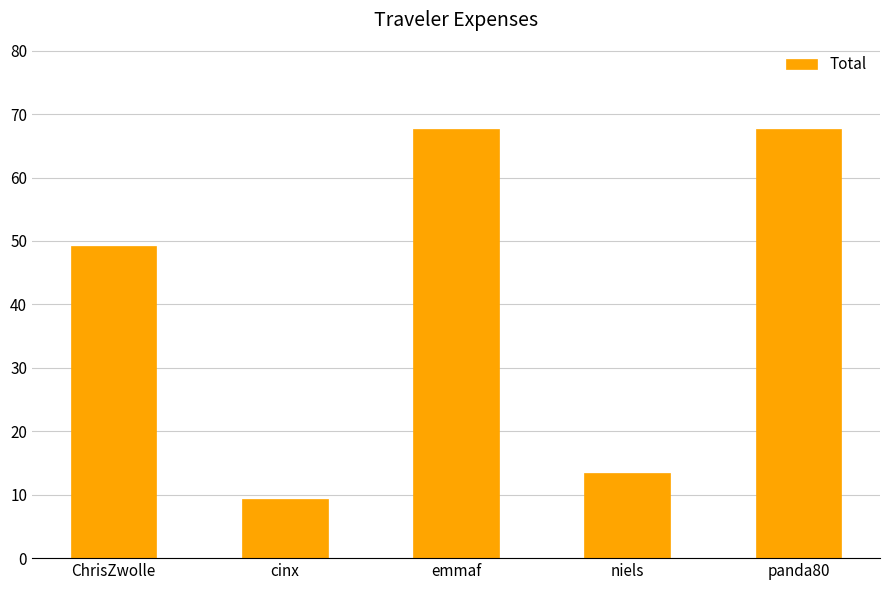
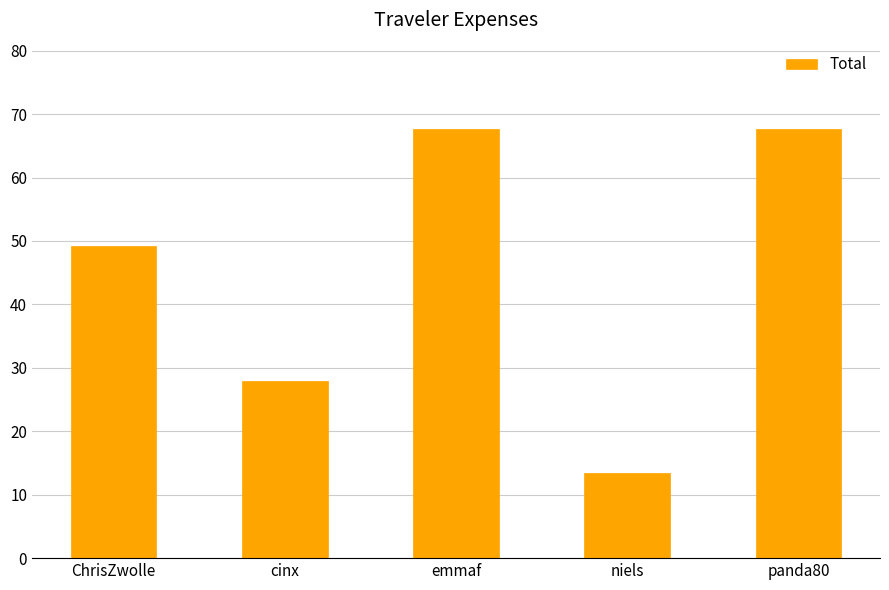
  {
    "ChrisZwolle": 49,
-   "cinx": 9,
+   "cinx": 28,
    "emmaf": 68,
    "niels": 13,
    "panda80": 68
  }
